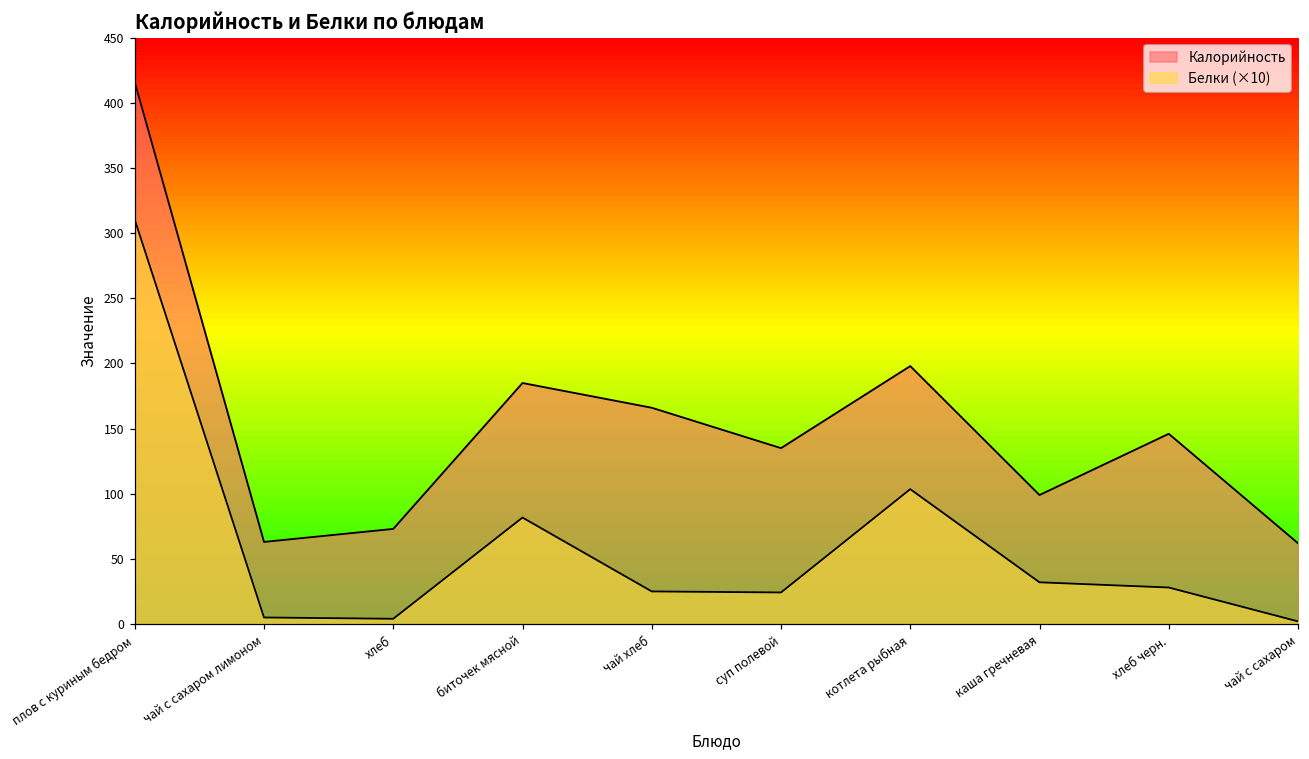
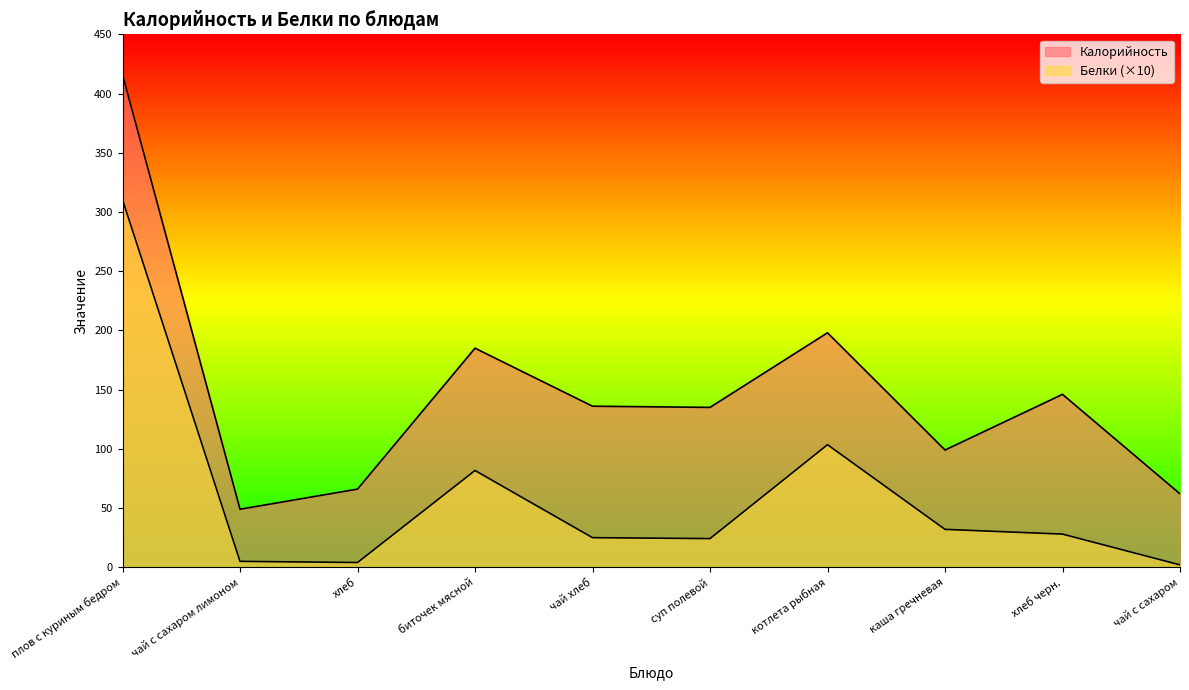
  {
    "Калорийность": {
      "плов с куриным бедром": 416,
-     "чай с сахаром лимоном": 63,
-     "хлеб": 73,
+     "чай с сахаром лимоном": 49,
+     "хлеб": 66,
      "биточек мясной": 185,
-     "чай хлеб": 166,
+     "чай хлеб": 136,
      "суп полевой": 135,
      "котлета рыбная": 198,
      "каша гречневая": 99,
      "хлеб черн.": 146,
      "чай с сахаром": 62
    },
    "Белки (×10)": {
      "плов с куриным бедром": 310,
      "чай с сахаром лимоном": 5,
      "хлеб": 4,
      "биточек мясной": 82,
      "чай хлеб": 25,
      "суп полевой": 24,
      "котлета рыбная": 104,
      "каша гречневая": 32,
      "хлеб черн.": 28,
      "чай с сахаром": 2
    }
  }
